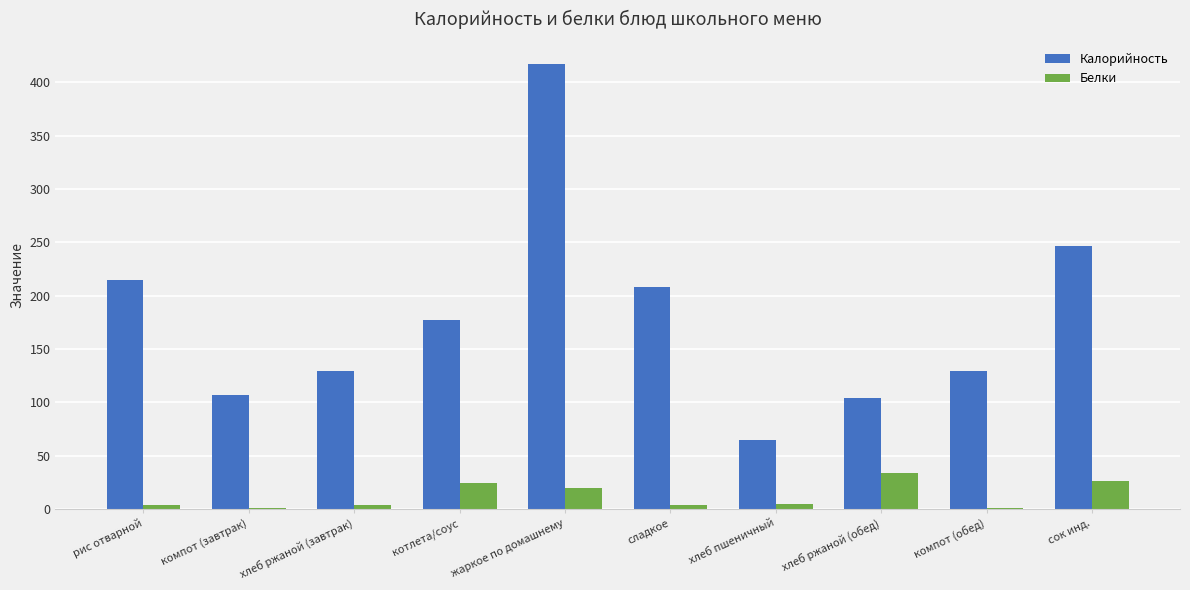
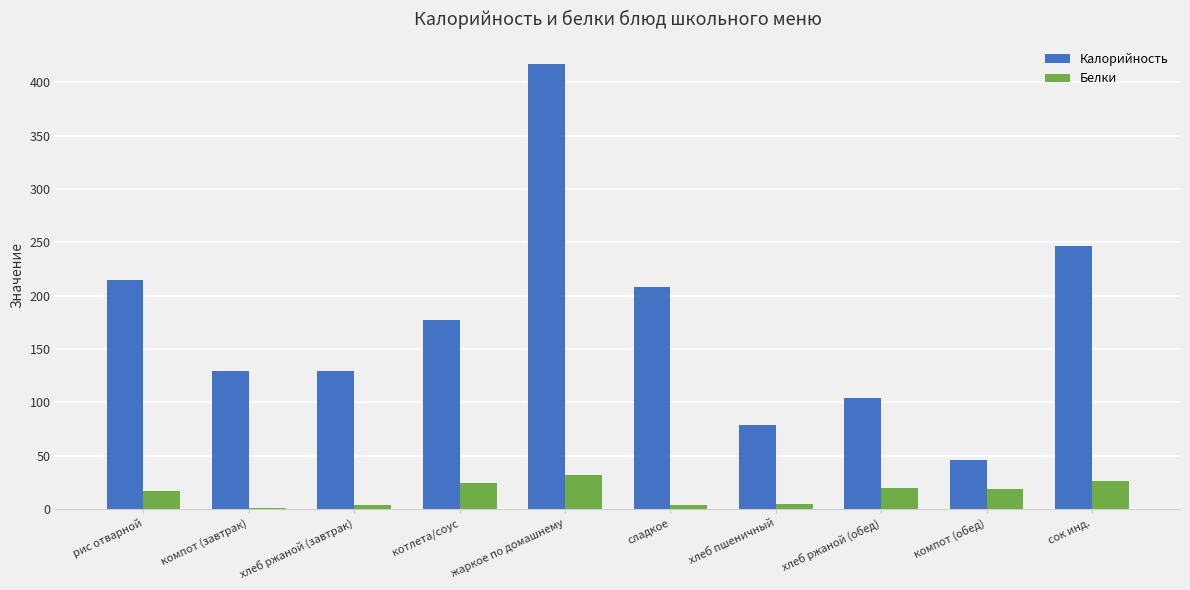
  {
    "Калорийность": {
      "рис отварной": 215,
-     "компот (завтрак)": 107,
+     "компот (завтрак)": 129,
      "хлеб ржаной (завтрак)": 129,
      "котлета/соус": 177,
      "жаркое по домашнему": 417,
      "сладкое": 209,
-     "хлеб пшеничный": 65,
+     "хлеб пшеничный": 79,
      "хлеб ржаной (обед)": 104,
-     "компот (обед)": 129,
+     "компот (обед)": 46,
      "сок инд.": 247
    },
    "Белки": {
-     "рис отварной": 4,
+     "рис отварной": 16,
      "хлеб ржаной (завтрак)": 4,
      "котлета/соус": 24,
-     "жаркое по домашнему": 20,
+     "жаркое по домашнему": 32,
      "сладкое": 4,
      "хлеб пшеничный": 4,
-     "хлеб ржаной (обед)": 33,
-     "компот (обед)": 0,
+     "хлеб ржаной (обед)": 20,
+     "компот (обед)": 18,
      "сок инд.": 26
    }
  }
